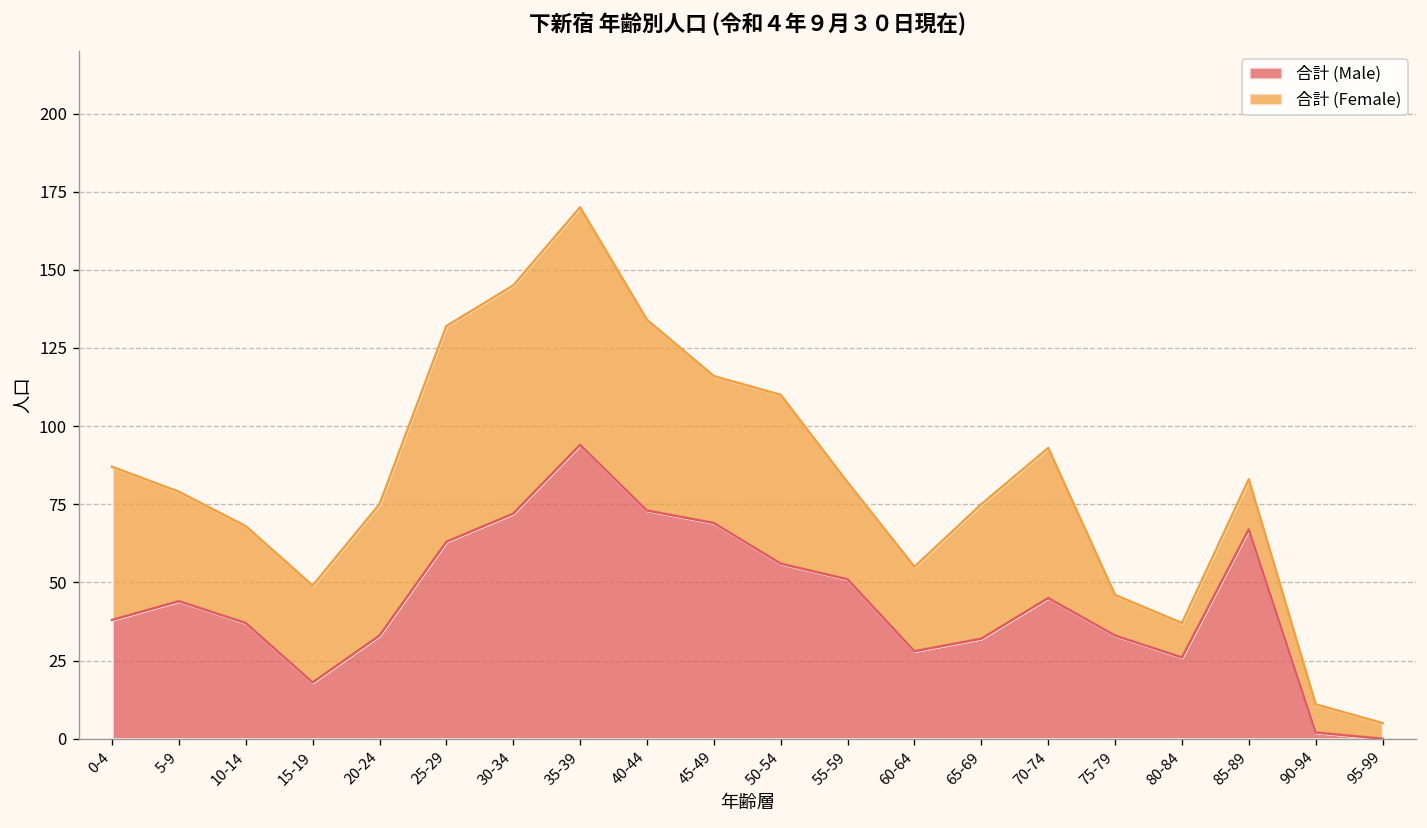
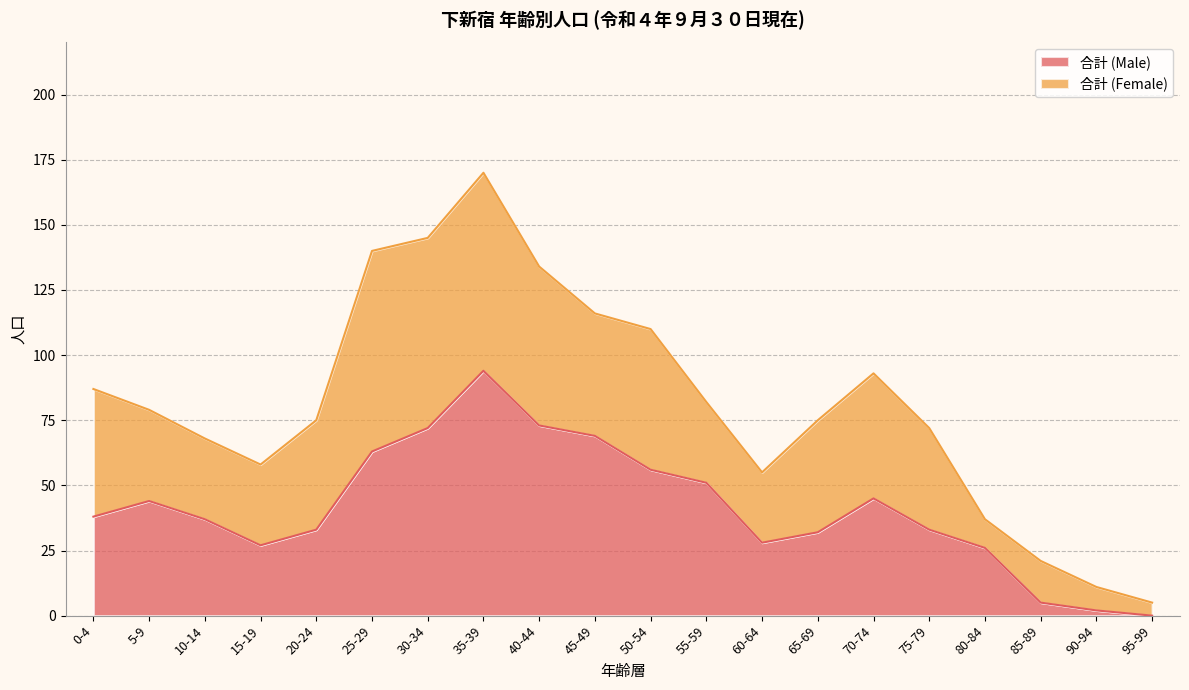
  {
    "合計 (Male)": {
      "0-4": 38,
      "5-9": 44,
      "10-14": 37,
-     "15-19": 18,
+     "15-19": 27,
      "20-24": 33,
      "25-29": 63,
      "30-34": 72,
      "35-39": 94,
      "40-44": 73,
      "45-49": 69,
      "50-54": 56,
      "55-59": 51,
      "60-64": 28,
      "65-69": 32,
      "70-74": 45,
      "75-79": 33,
      "80-84": 26,
-     "85-89": 67,
+     "85-89": 5,
      "90-94": 2,
      "95-99": 0
    },
    "合計 (Female)": {
      "0-4": 49,
      "5-9": 35,
      "10-14": 31,
      "15-19": 31,
      "20-24": 42,
-     "25-29": 69,
+     "25-29": 77,
      "30-34": 73,
      "35-39": 76,
      "40-44": 61,
      "45-49": 47,
      "50-54": 54,
      "55-59": 31,
      "60-64": 27,
      "65-69": 43,
      "70-74": 48,
-     "75-79": 13,
+     "75-79": 39,
      "80-84": 11,
      "85-89": 16,
      "90-94": 9,
      "95-99": 5
    }
  }
